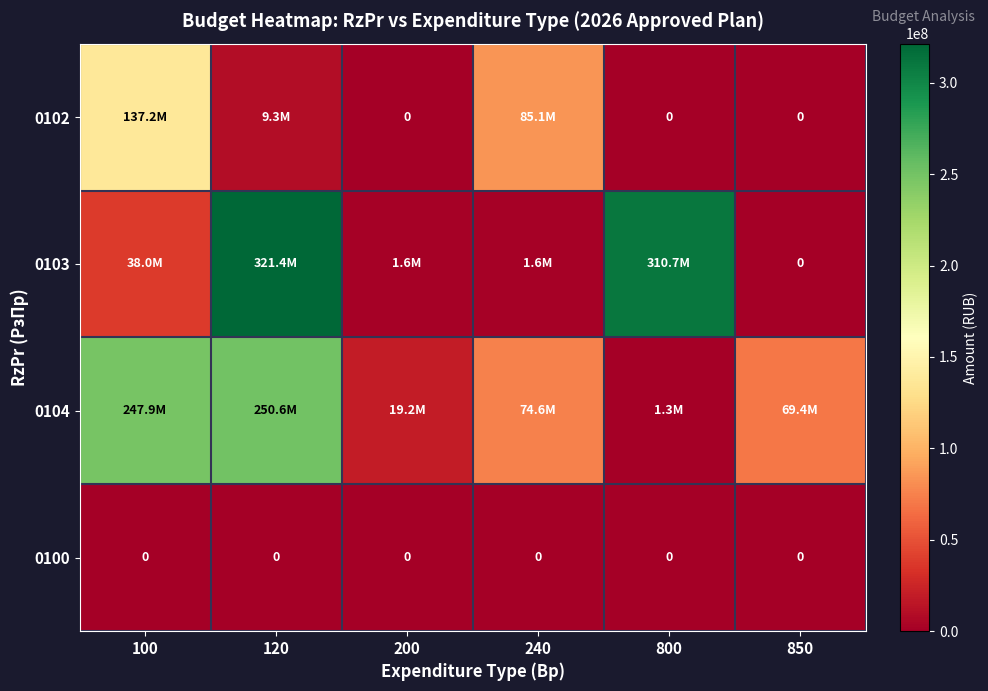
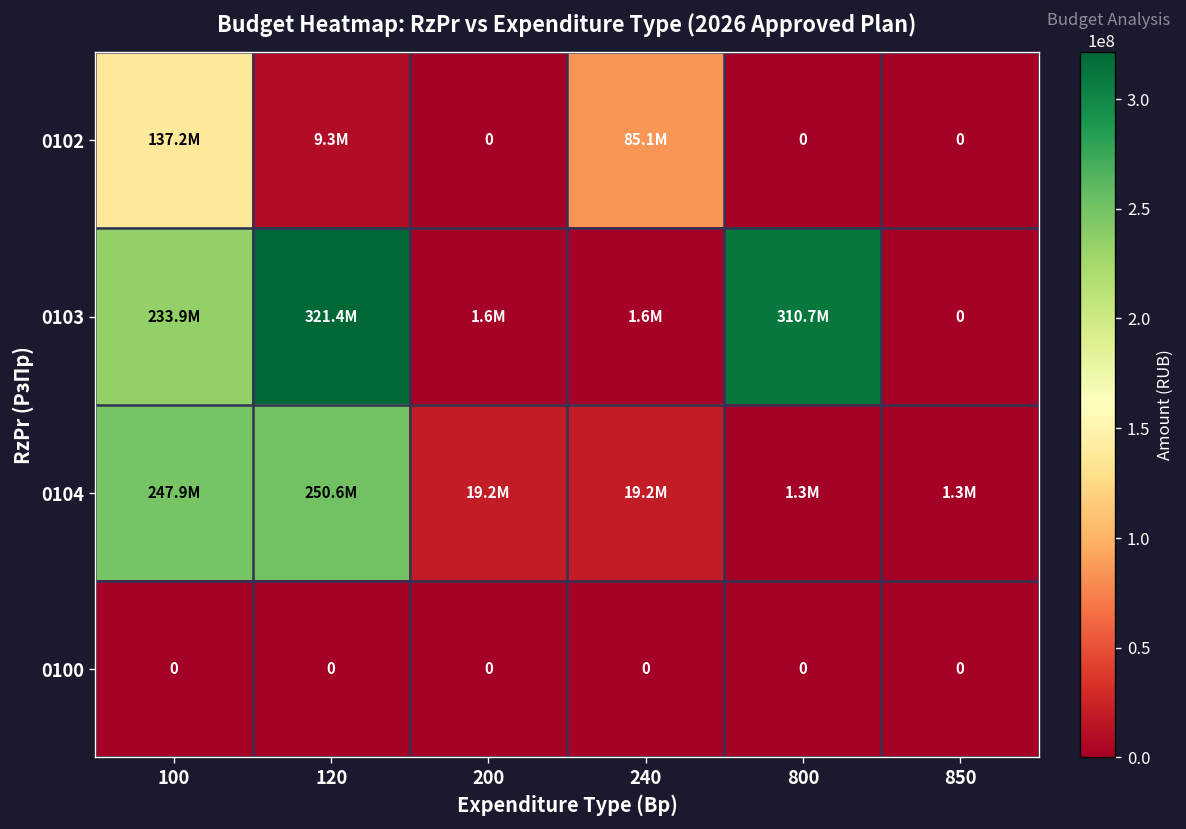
  {
    "0102": {
      "100": "137.2M",
      "120": "9.3M",
      "200": "0",
      "240": "85.1M",
      "800": "0",
      "850": "0"
    },
    "0103": {
-     "100": "38.0M",
+     "100": "233.9M",
      "120": "321.4M",
      "200": "1.6M",
      "240": "1.6M",
      "800": "310.7M",
      "850": "0"
    },
    "0104": {
      "100": "247.9M",
      "120": "250.6M",
      "200": "19.2M",
-     "240": "74.6M",
+     "240": "19.2M",
      "800": "1.3M",
-     "850": "69.4M"
+     "850": "1.3M"
    },
    "0100": {
      "100": "0",
      "120": "0",
      "200": "0",
      "240": "0",
      "800": "0",
      "850": "0"
    }
  }
